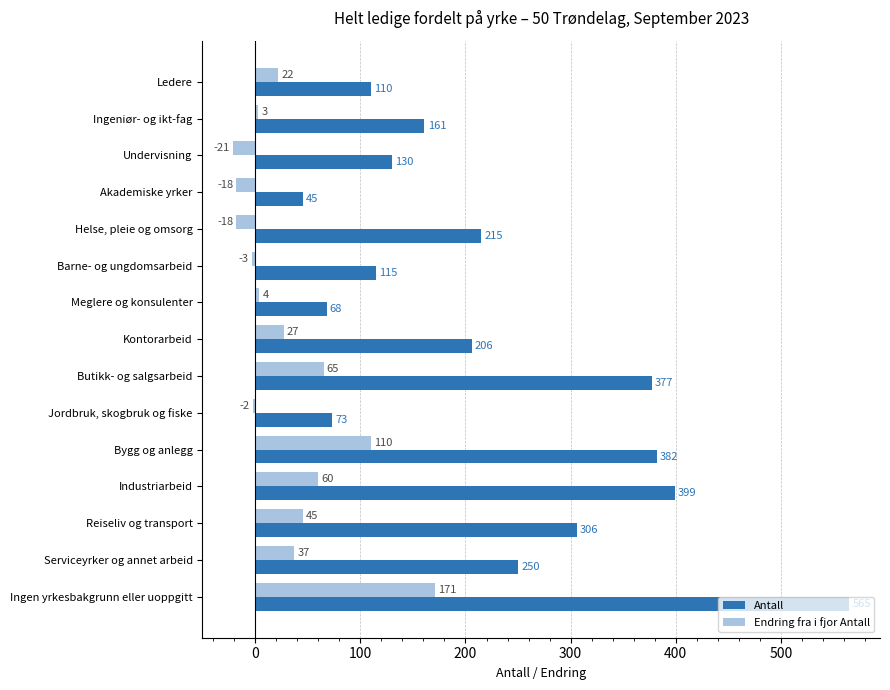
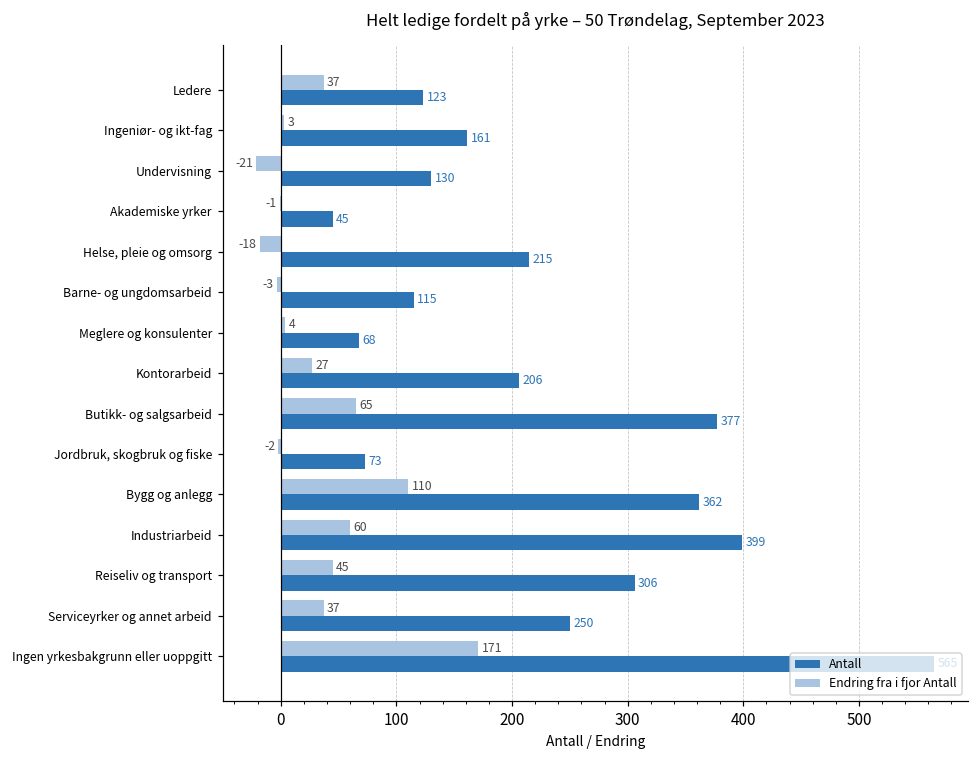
  {
    "Antall": {
-     "Ledere": 110,
+     "Ledere": 123,
      "Ingeniør- og ikt-fag": 161,
      "Undervisning": 130,
      "Akademiske yrker": 45,
      "Helse, pleie og omsorg": 215,
      "Barne- og ungdomsarbeid": 115,
      "Meglere og konsulenter": 68,
      "Kontorarbeid": 206,
      "Butikk- og salgsarbeid": 377,
      "Jordbruk, skogbruk og fiske": 73,
-     "Bygg og anlegg": 382,
+     "Bygg og anlegg": 362,
      "Industriarbeid": 399,
      "Reiseliv og transport": 306,
      "Serviceyrker og annet arbeid": 250
    },
    "Endring fra i fjor Antall": {
-     "Ledere": 22,
+     "Ledere": 37,
      "Ingeniør- og ikt-fag": 3,
      "Undervisning": -21,
-     "Akademiske yrker": -18,
+     "Akademiske yrker": -1,
      "Helse, pleie og omsorg": -18,
      "Barne- og ungdomsarbeid": -3,
      "Meglere og konsulenter": 4,
      "Kontorarbeid": 27,
      "Butikk- og salgsarbeid": 65,
      "Jordbruk, skogbruk og fiske": -2,
      "Bygg og anlegg": 110,
      "Industriarbeid": 60,
      "Reiseliv og transport": 45,
      "Serviceyrker og annet arbeid": 37,
      "Ingen yrkesbakgrunn eller uoppgitt": 171
    }
  }
